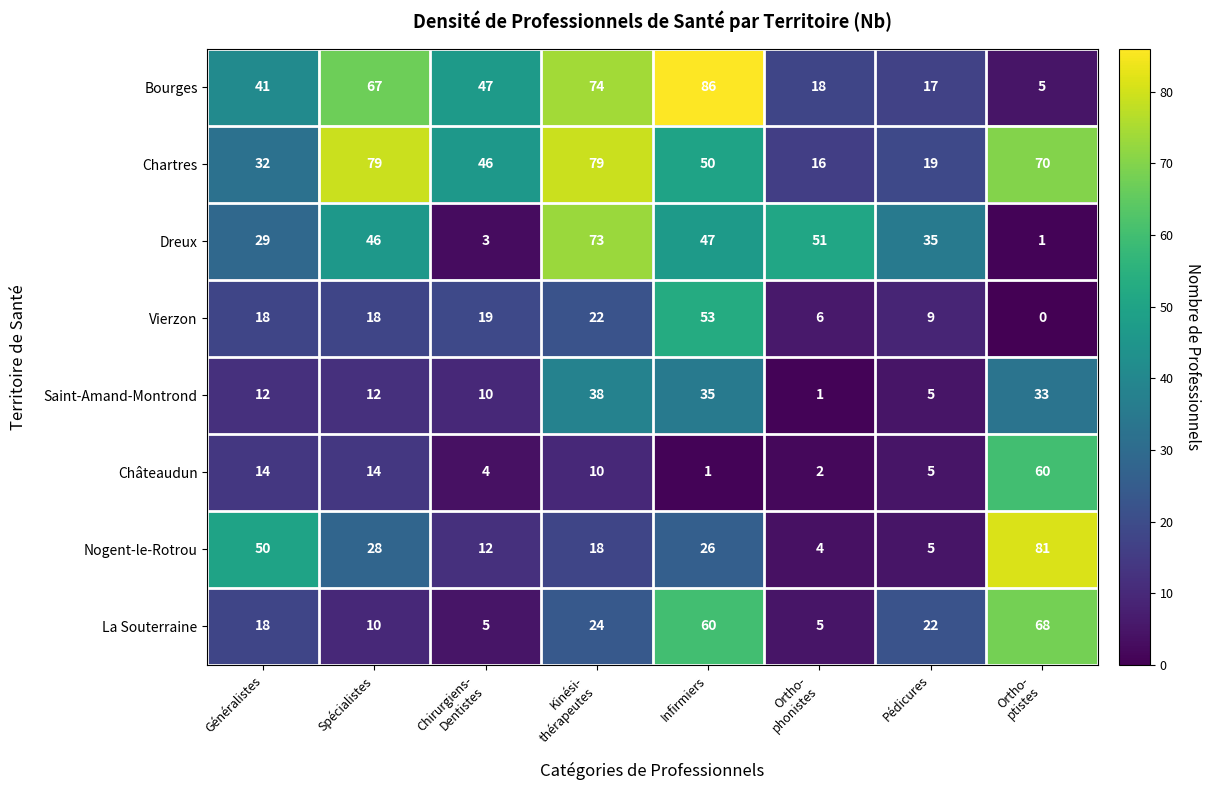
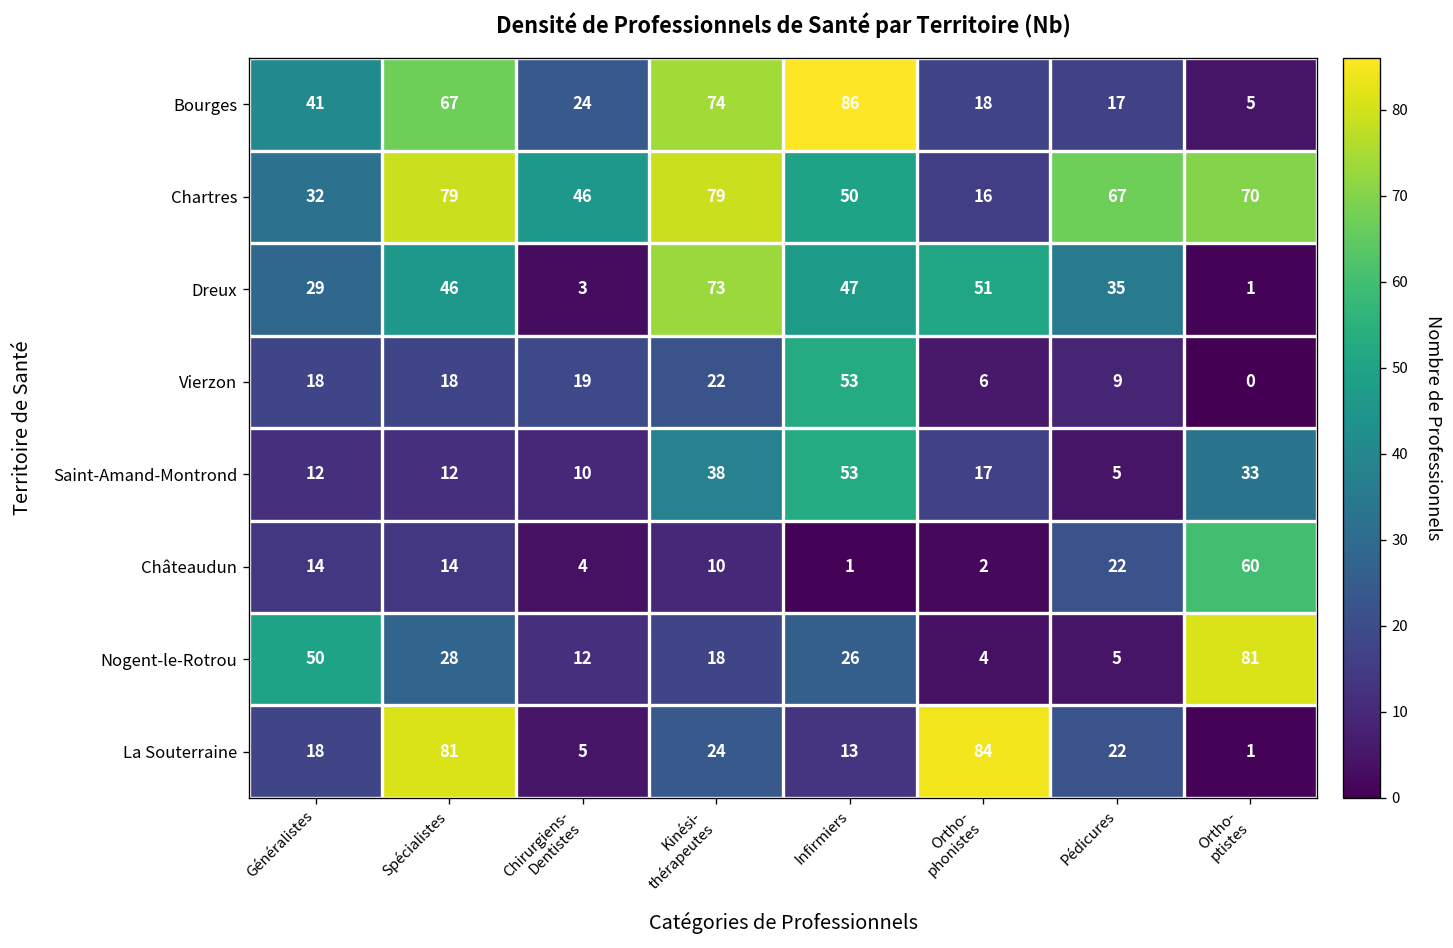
  {
    "Bourges": {
      "Généralistes": 41,
      "Spécialistes": 67,
-     "Chirurgiens- Dentistes": 47,
+     "Chirurgiens- Dentistes": 24,
      "Kinési- thérapeutes": 74,
      "Infirmiers": 86,
      "Ortho- phonistes": 18,
      "Pédicures": 17,
      "Ortho- ptistes": 5
    },
    "Chartres": {
      "Généralistes": 32,
      "Spécialistes": 79,
      "Chirurgiens- Dentistes": 46,
      "Kinési- thérapeutes": 79,
      "Infirmiers": 50,
      "Ortho- phonistes": 16,
-     "Pédicures": 19,
+     "Pédicures": 67,
      "Ortho- ptistes": 70
    },
    "Dreux": {
      "Généralistes": 29,
      "Spécialistes": 46,
      "Chirurgiens- Dentistes": 3,
      "Kinési- thérapeutes": 73,
      "Infirmiers": 47,
      "Ortho- phonistes": 51,
      "Pédicures": 35,
      "Ortho- ptistes": 1
    },
    "Vierzon": {
      "Généralistes": 18,
      "Spécialistes": 18,
      "Chirurgiens- Dentistes": 19,
      "Kinési- thérapeutes": 22,
      "Infirmiers": 53,
      "Ortho- phonistes": 6,
      "Pédicures": 9,
      "Ortho- ptistes": 0
    },
    "Saint-Amand-Montrond": {
      "Généralistes": 12,
      "Spécialistes": 12,
      "Chirurgiens- Dentistes": 10,
      "Kinési- thérapeutes": 38,
-     "Infirmiers": 35,
-     "Ortho- phonistes": 1,
+     "Infirmiers": 53,
+     "Ortho- phonistes": 17,
      "Pédicures": 5,
      "Ortho- ptistes": 33
    },
    "Châteaudun": {
      "Généralistes": 14,
      "Spécialistes": 14,
      "Chirurgiens- Dentistes": 4,
      "Kinési- thérapeutes": 10,
      "Infirmiers": 1,
      "Ortho- phonistes": 2,
-     "Pédicures": 5,
+     "Pédicures": 22,
      "Ortho- ptistes": 60
    },
    "Nogent-le-Rotrou": {
      "Généralistes": 50,
      "Spécialistes": 28,
      "Chirurgiens- Dentistes": 12,
      "Kinési- thérapeutes": 18,
      "Infirmiers": 26,
      "Ortho- phonistes": 4,
      "Pédicures": 5,
      "Ortho- ptistes": 81
    },
    "La Souterraine": {
      "Généralistes": 18,
-     "Spécialistes": 10,
+     "Spécialistes": 81,
      "Chirurgiens- Dentistes": 5,
      "Kinési- thérapeutes": 24,
-     "Infirmiers": 60,
-     "Ortho- phonistes": 5,
+     "Infirmiers": 13,
+     "Ortho- phonistes": 84,
      "Pédicures": 22,
-     "Ortho- ptistes": 68
+     "Ortho- ptistes": 1
    }
  }
